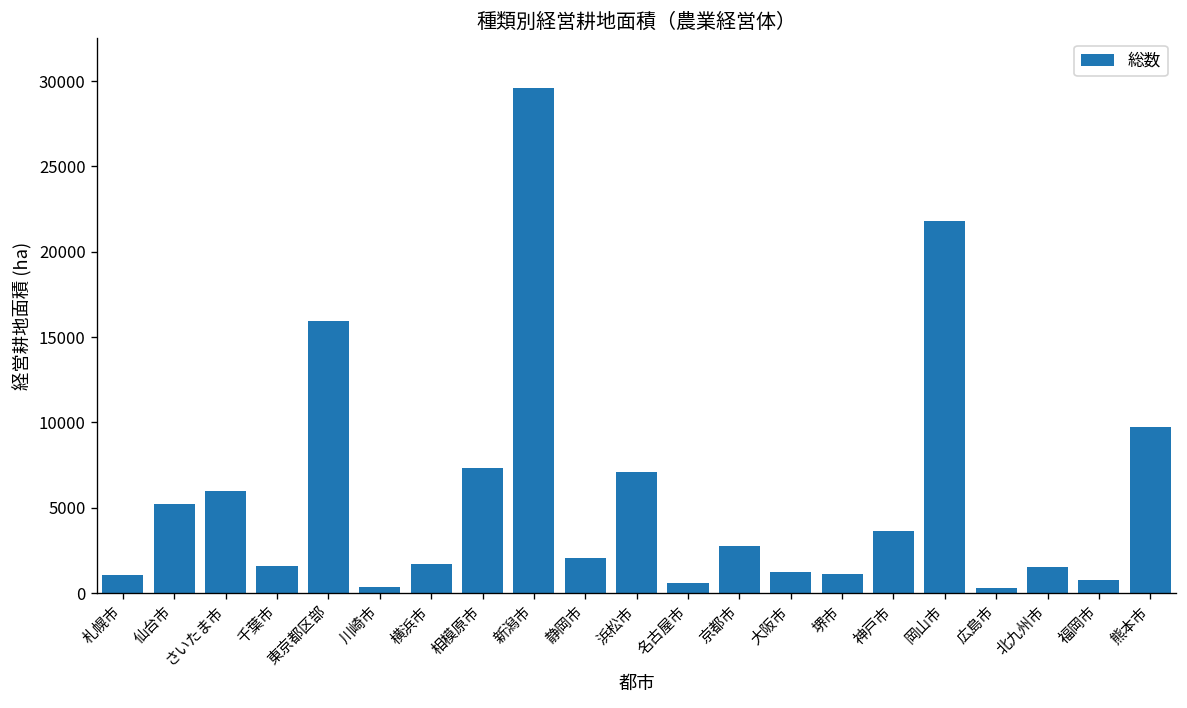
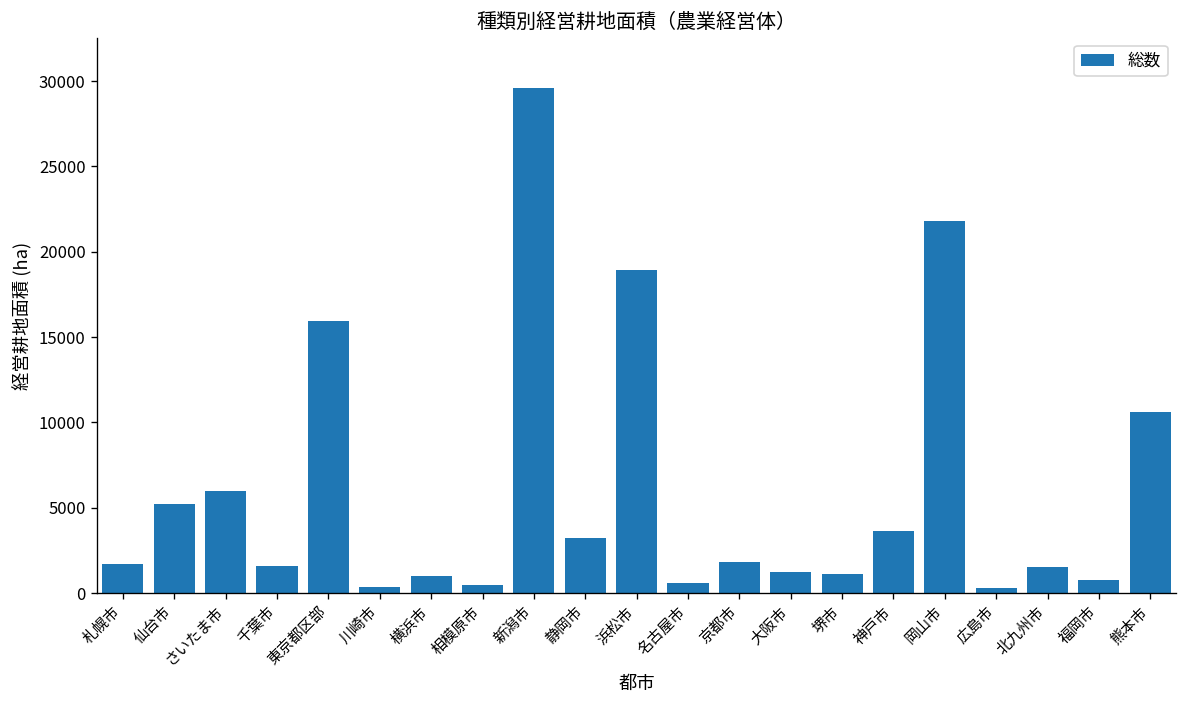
  {
-   "札幌市": 1000,
+   "札幌市": 1700,
    "仙台市": 5200,
    "さいたま市": 6000,
    "千葉市": 1600,
    "東京都区部": 16000,
    "川崎市": 400,
-   "横浜市": 1700,
-   "相模原市": 7300,
+   "横浜市": 1000,
+   "相模原市": 500,
    "新潟市": 29600,
-   "静岡市": 2000,
-   "浜松市": 7100,
+   "静岡市": 3200,
+   "浜松市": 19000,
    "名古屋市": 600,
-   "京都市": 2700,
+   "京都市": 1900,
    "大阪市": 1300,
    "堺市": 1100,
    "神戸市": 3600,
    "岡山市": 21800,
    "広島市": 300,
    "北九州市": 1600,
    "福岡市": 800,
-   "熊本市": 9700
+   "熊本市": 10600
  }
